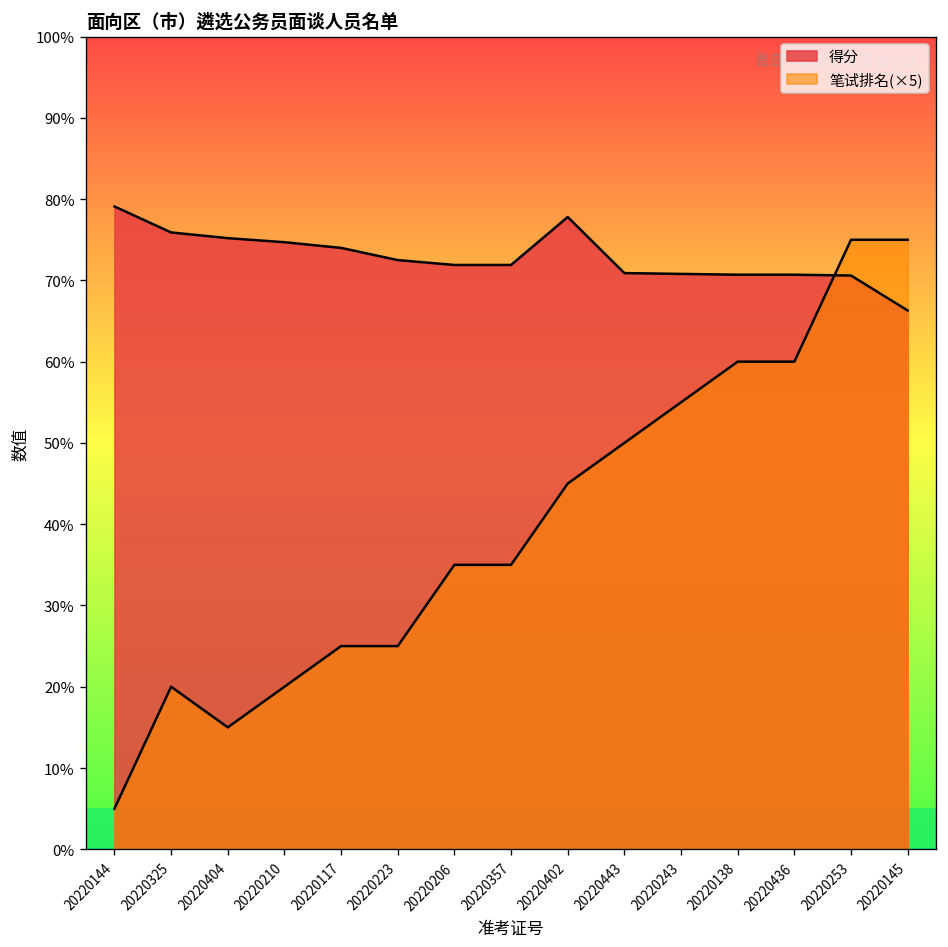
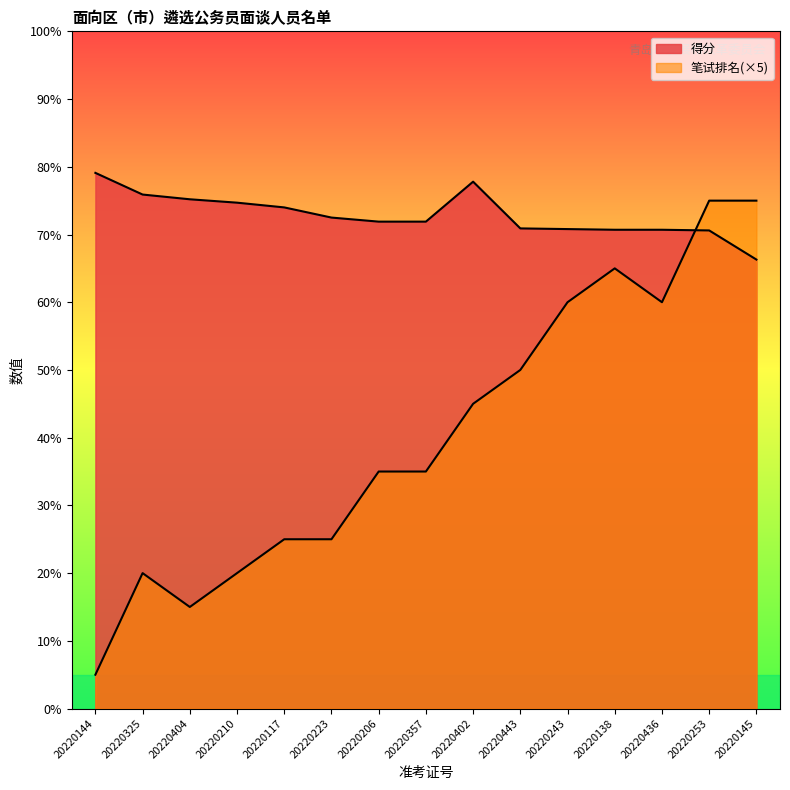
  {
    "得分": {
      "20220144": "79%",
      "20220325": "76%",
      "20220404": "75%",
      "20220210": "75%",
      "20220117": "74%",
      "20220223": "73%",
      "20220206": "72%",
      "20220357": "72%",
      "20220402": "78%",
      "20220443": "71%",
      "20220243": "71%",
      "20220138": "71%",
      "20220436": "71%",
      "20220253": "71%",
      "20220145": "66%"
    },
    "笔试排名(×5)": {
      "20220325": "20%",
      "20220404": "15%",
      "20220210": "20%",
      "20220117": "25%",
      "20220223": "25%",
      "20220206": "35%",
      "20220357": "35%",
      "20220402": "45%",
      "20220443": "50%",
-     "20220243": "55%",
-     "20220138": "60%",
+     "20220243": "60%",
+     "20220138": "65%",
      "20220436": "60%",
      "20220253": "75%",
      "20220145": "75%"
    }
  }
